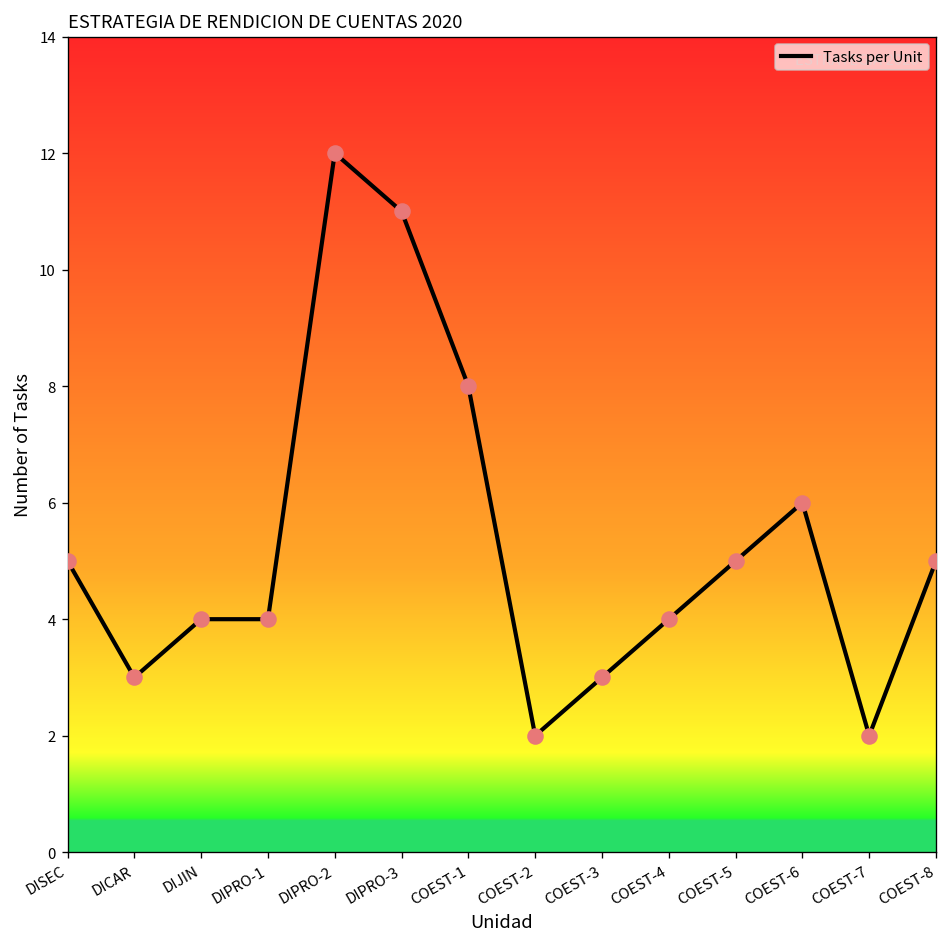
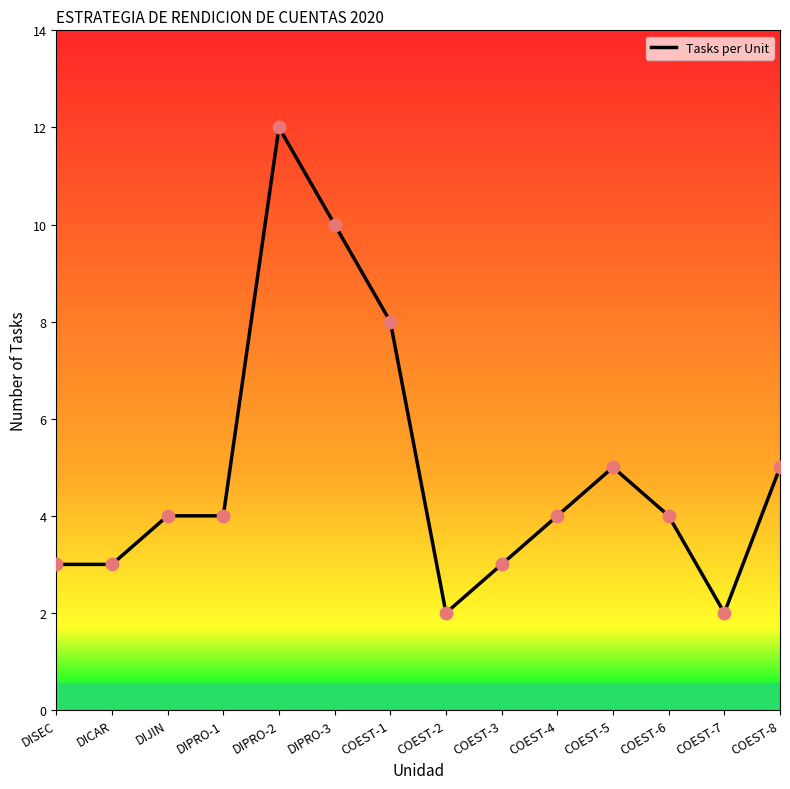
  {
-   "DISEC": 5,
+   "DISEC": 3,
    "DICAR": 3,
    "DIJIN": 4,
    "DIPRO-1": 4,
    "DIPRO-2": 12,
-   "DIPRO-3": 11,
+   "DIPRO-3": 10,
    "COEST-1": 8,
    "COEST-2": 2,
    "COEST-3": 3,
    "COEST-4": 4,
    "COEST-5": 5,
-   "COEST-6": 6,
+   "COEST-6": 4,
    "COEST-7": 2,
    "COEST-8": 5
  }
